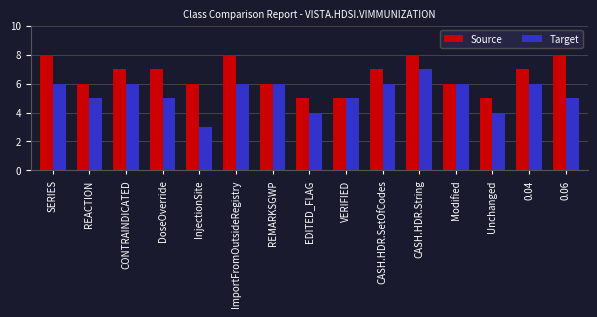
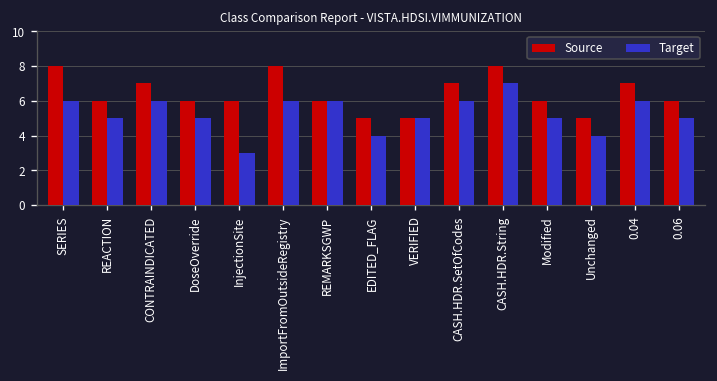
  {
    "Source": {
      "SERIES": 8,
      "REACTION": 6,
      "CONTRAINDICATED": 7,
-     "DoseOverride": 7,
+     "DoseOverride": 6,
      "InjectionSite": 6,
      "ImportFromOutsideRegistry": 8,
      "REMARKSGWP": 6,
      "EDITED_FLAG": 5,
      "VERIFIED": 5,
      "CASH.HDR.SetOfCodes": 7,
      "CASH.HDR.String": 8,
      "Modified": 6,
      "Unchanged": 5,
      "0.04": 7,
-     "0.06": 8
+     "0.06": 6
    },
    "Target": {
      "SERIES": 6,
      "REACTION": 5,
      "CONTRAINDICATED": 6,
      "DoseOverride": 5,
      "InjectionSite": 3,
      "ImportFromOutsideRegistry": 6,
      "REMARKSGWP": 6,
      "EDITED_FLAG": 4,
      "VERIFIED": 5,
      "CASH.HDR.SetOfCodes": 6,
      "CASH.HDR.String": 7,
-     "Modified": 6,
+     "Modified": 5,
      "Unchanged": 4,
      "0.04": 6,
      "0.06": 5
    }
  }
